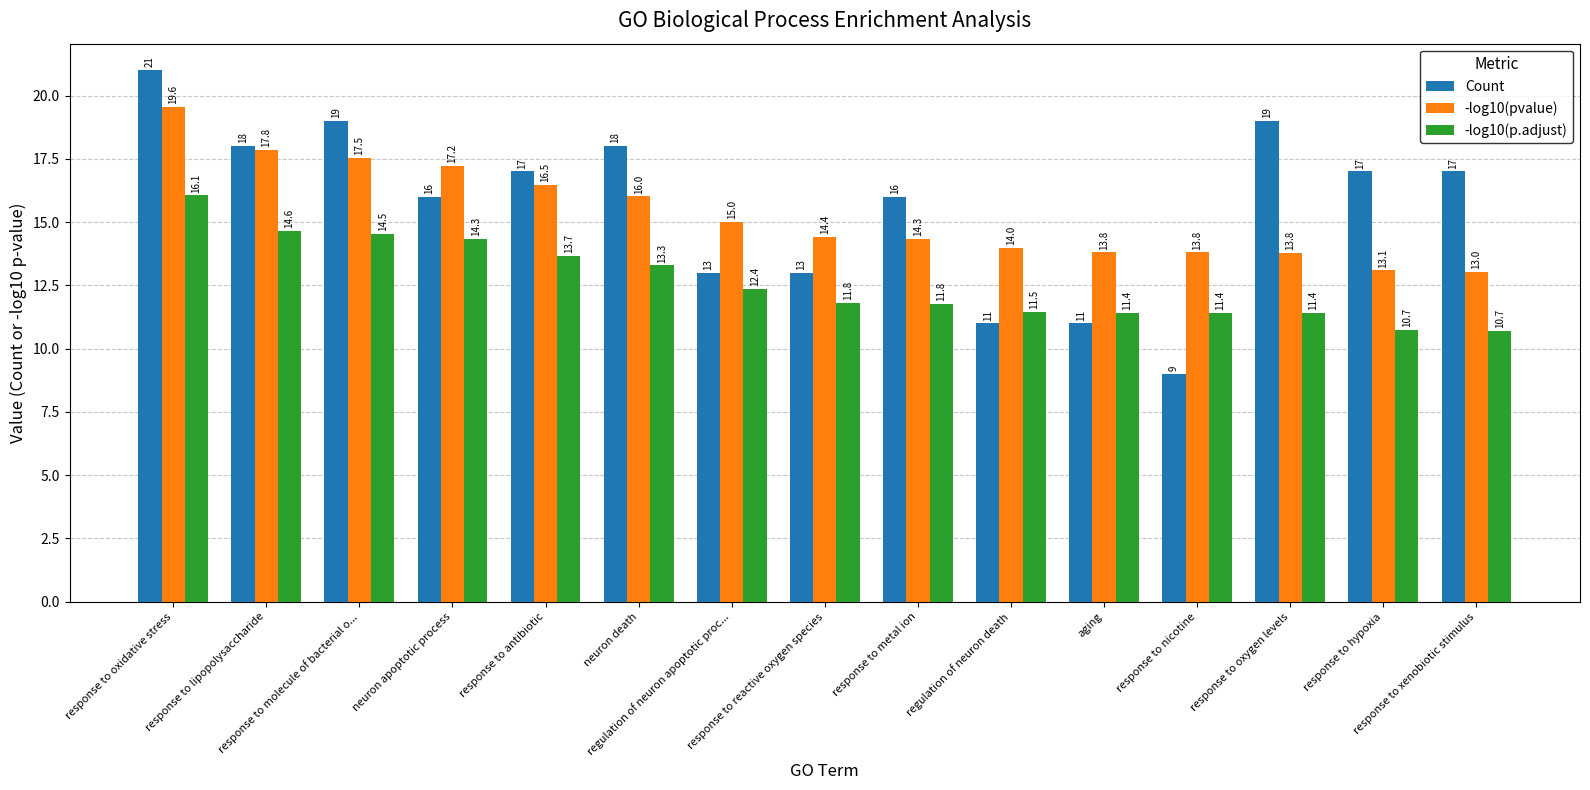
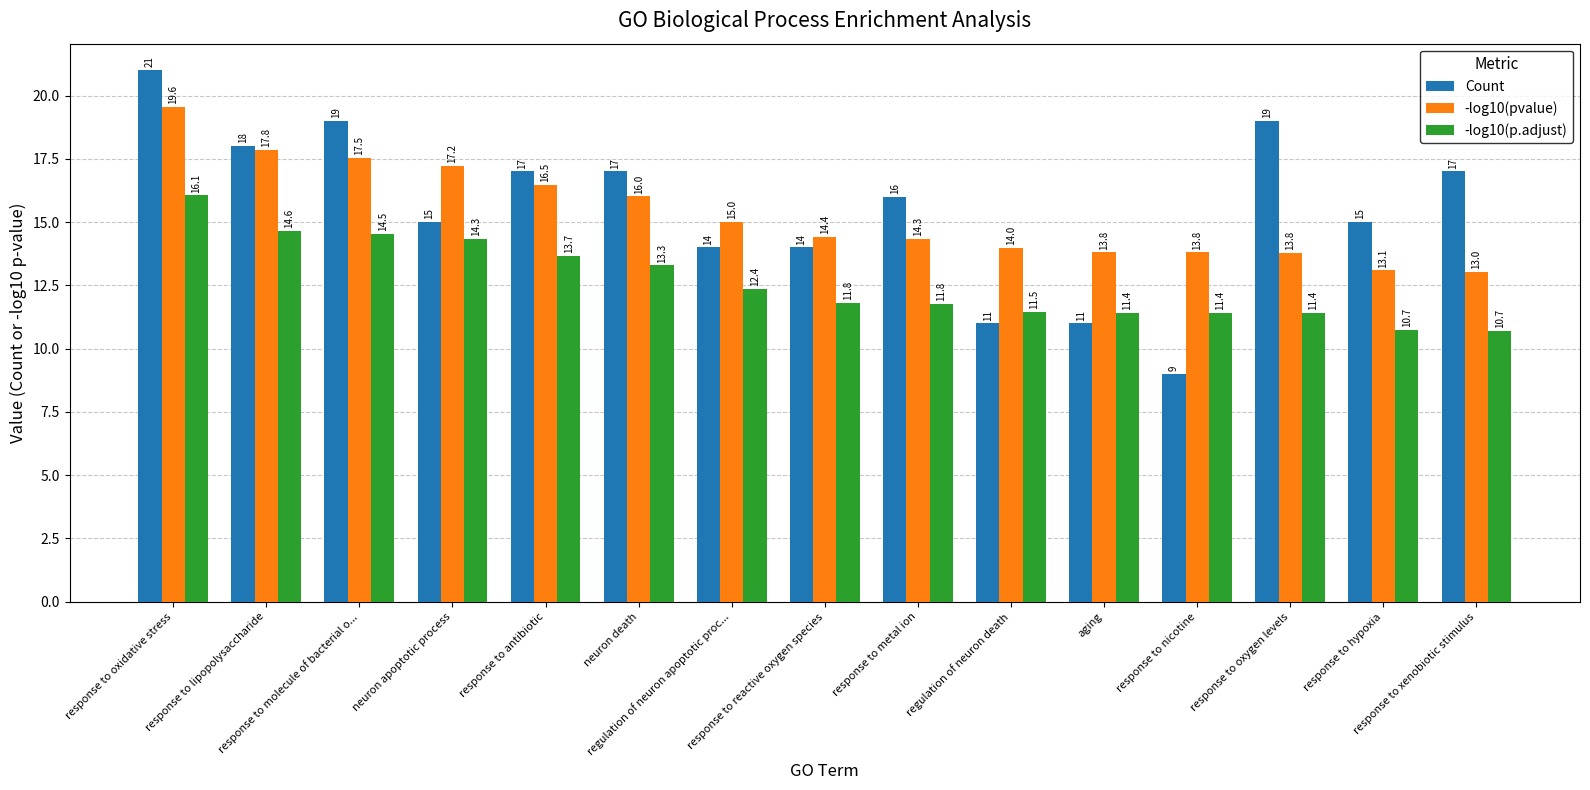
  {
    "Count": {
      "response to oxidative stress": 21,
      "response to lipopolysaccharide": 18,
      "response to molecule of bacterial o...": 19,
-     "neuron apoptotic process": 16,
+     "neuron apoptotic process": 15,
      "response to antibiotic": 17,
-     "neuron death": 18,
-     "regulation of neuron apoptotic proc...": 13,
-     "response to reactive oxygen species": 13,
+     "neuron death": 17,
+     "regulation of neuron apoptotic proc...": 14,
+     "response to reactive oxygen species": 14,
      "response to metal ion": 16,
      "regulation of neuron death": 11,
      "aging": 11,
      "response to nicotine": 9,
      "response to oxygen levels": 19,
-     "response to hypoxia": 17,
+     "response to hypoxia": 15,
      "response to xenobiotic stimulus": 17
    },
    "-log10(pvalue)": {
      "response to oxidative stress": 19.6,
      "response to lipopolysaccharide": 17.8,
      "response to molecule of bacterial o...": 17.5,
      "neuron apoptotic process": 17.2,
      "response to antibiotic": 16.5,
      "neuron death": 16.0,
      "regulation of neuron apoptotic proc...": 15.0,
      "response to reactive oxygen species": 14.4,
      "response to metal ion": 14.3,
      "regulation of neuron death": 14.0,
      "aging": 13.8,
      "response to nicotine": 13.8,
      "response to oxygen levels": 13.8,
      "response to hypoxia": 13.1,
      "response to xenobiotic stimulus": 13.0
    },
    "-log10(p.adjust)": {
      "response to oxidative stress": 16.1,
      "response to lipopolysaccharide": 14.6,
      "response to molecule of bacterial o...": 14.5,
      "neuron apoptotic process": 14.3,
      "response to antibiotic": 13.7,
      "neuron death": 13.3,
      "regulation of neuron apoptotic proc...": 12.4,
      "response to reactive oxygen species": 11.8,
      "response to metal ion": 11.8,
      "regulation of neuron death": 11.5,
      "aging": 11.4,
      "response to nicotine": 11.4,
      "response to oxygen levels": 11.4,
      "response to hypoxia": 10.7,
      "response to xenobiotic stimulus": 10.7
    }
  }
